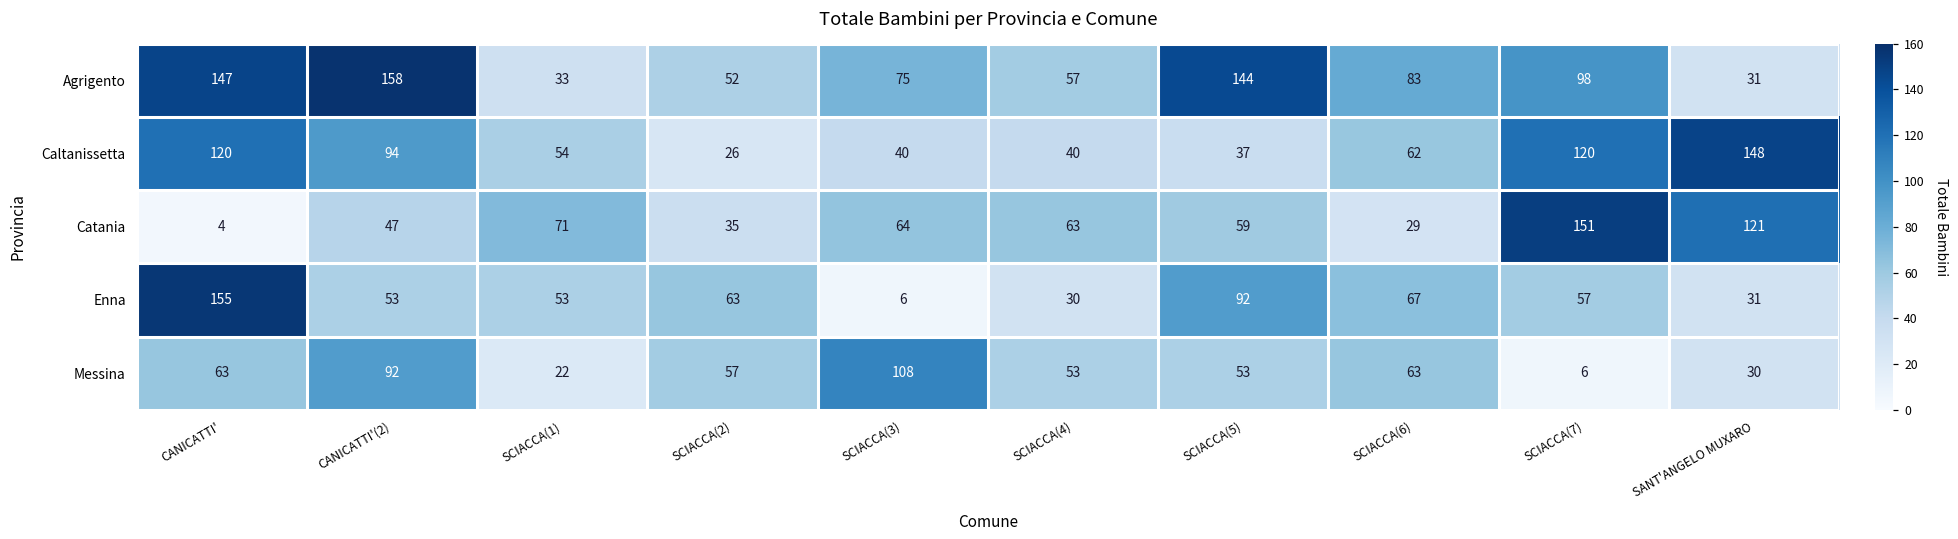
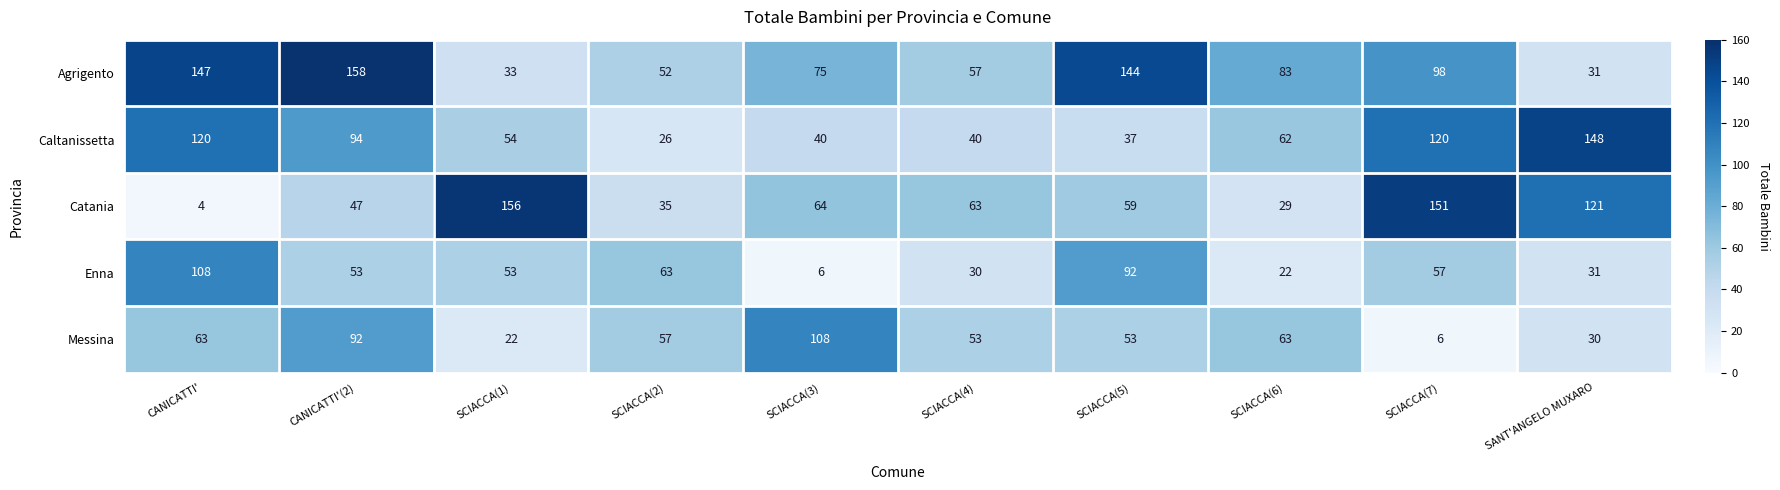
  {
    "Agrigento": {
      "CANICATTI'": 147,
      "CANICATTI'(2)": 158,
      "SCIACCA(1)": 33,
      "SCIACCA(2)": 52,
      "SCIACCA(3)": 75,
      "SCIACCA(4)": 57,
      "SCIACCA(5)": 144,
      "SCIACCA(6)": 83,
      "SCIACCA(7)": 98,
      "SANT'ANGELO MUXARO": 31
    },
    "Caltanissetta": {
      "CANICATTI'": 120,
      "CANICATTI'(2)": 94,
      "SCIACCA(1)": 54,
      "SCIACCA(2)": 26,
      "SCIACCA(3)": 40,
      "SCIACCA(4)": 40,
      "SCIACCA(5)": 37,
      "SCIACCA(6)": 62,
      "SCIACCA(7)": 120,
      "SANT'ANGELO MUXARO": 148
    },
    "Catania": {
      "CANICATTI'": 4,
      "CANICATTI'(2)": 47,
-     "SCIACCA(1)": 71,
+     "SCIACCA(1)": 156,
      "SCIACCA(2)": 35,
      "SCIACCA(3)": 64,
      "SCIACCA(4)": 63,
      "SCIACCA(5)": 59,
      "SCIACCA(6)": 29,
      "SCIACCA(7)": 151,
      "SANT'ANGELO MUXARO": 121
    },
    "Enna": {
-     "CANICATTI'": 155,
+     "CANICATTI'": 108,
      "CANICATTI'(2)": 53,
      "SCIACCA(1)": 53,
      "SCIACCA(2)": 63,
      "SCIACCA(3)": 6,
      "SCIACCA(4)": 30,
      "SCIACCA(5)": 92,
-     "SCIACCA(6)": 67,
+     "SCIACCA(6)": 22,
      "SCIACCA(7)": 57,
      "SANT'ANGELO MUXARO": 31
    },
    "Messina": {
      "CANICATTI'": 63,
      "CANICATTI'(2)": 92,
      "SCIACCA(1)": 22,
      "SCIACCA(2)": 57,
      "SCIACCA(3)": 108,
      "SCIACCA(4)": 53,
      "SCIACCA(5)": 53,
      "SCIACCA(6)": 63,
      "SCIACCA(7)": 6,
      "SANT'ANGELO MUXARO": 30
    }
  }
